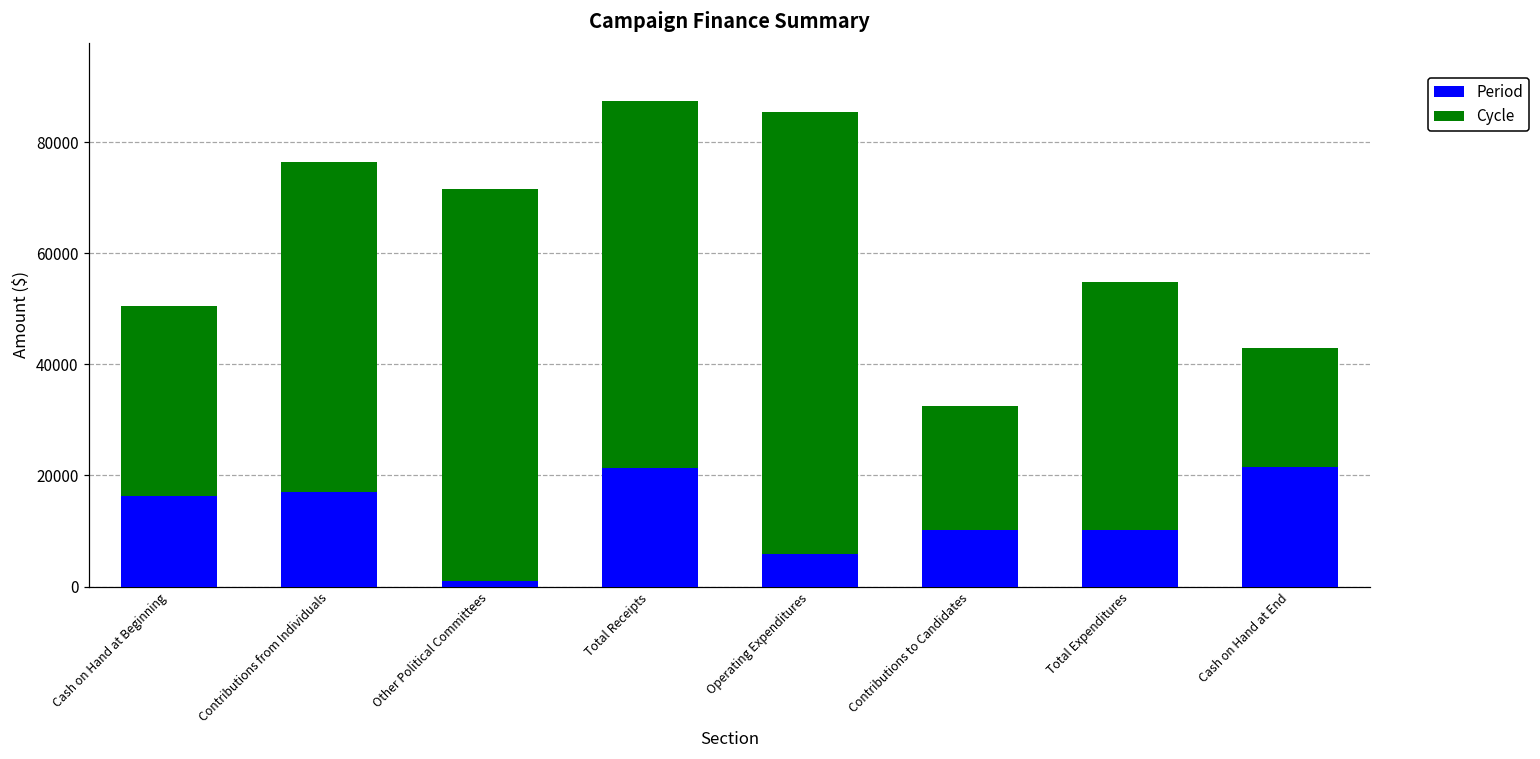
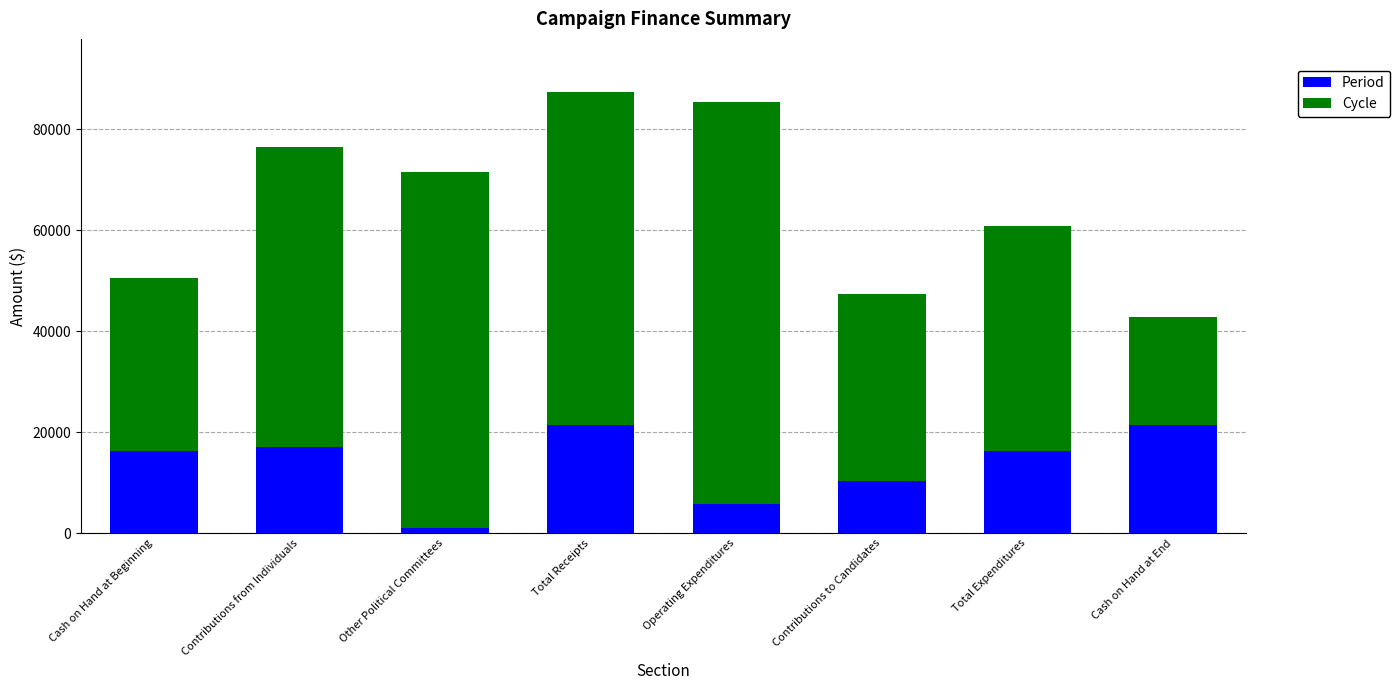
  {
    "Period": {
      "Cash on Hand at Beginning": 16000,
      "Contributions from Individuals": 17000,
      "Other Political Committees": 1000,
      "Total Receipts": 21000,
      "Operating Expenditures": 6000,
      "Contributions to Candidates": 10000,
-     "Total Expenditures": 10000,
+     "Total Expenditures": 16000,
      "Cash on Hand at End": 21000
    },
    "Cycle": {
      "Cash on Hand at Beginning": 34000,
      "Contributions from Individuals": 59000,
      "Other Political Committees": 71000,
      "Total Receipts": 66000,
      "Operating Expenditures": 80000,
-     "Contributions to Candidates": 22000,
+     "Contributions to Candidates": 37000,
      "Total Expenditures": 45000,
      "Cash on Hand at End": 21000
    }
  }
